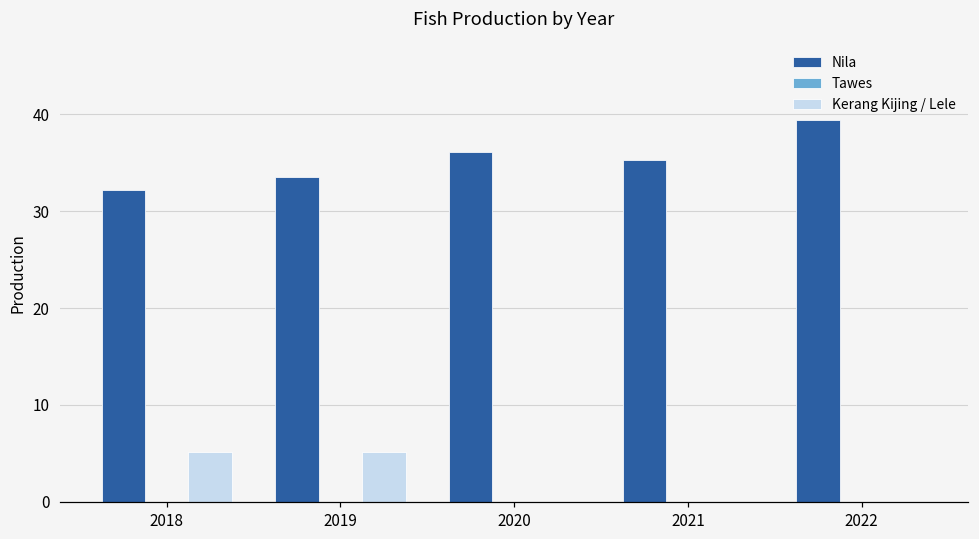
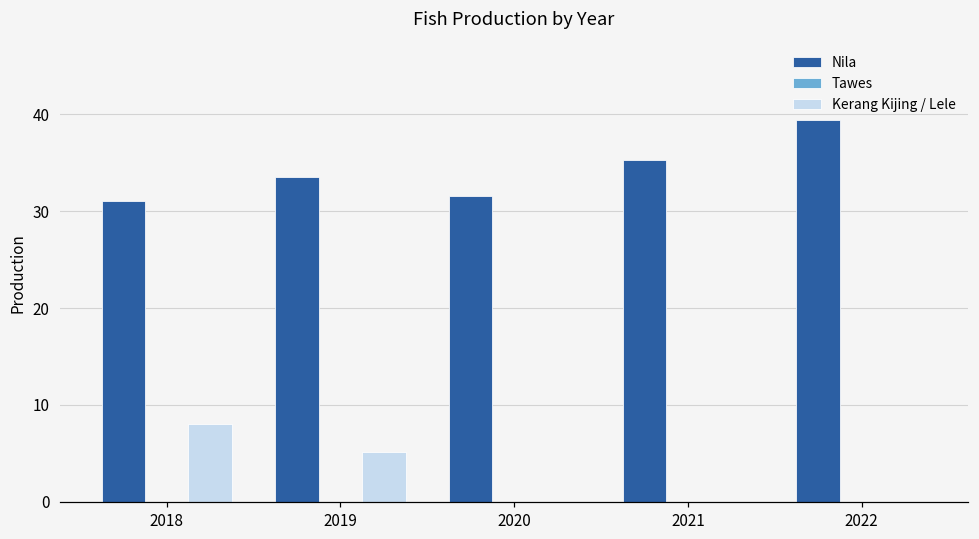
  {
    "Nila": {
-     "2018": 32,
+     "2018": 31,
      "2019": 34,
-     "2020": 36,
+     "2020": 32,
      "2021": 35,
      "2022": 39
    },
    "Tawes": {
      "2018": 0,
      "2019": 0,
      "2020": 0,
      "2021": 0,
      "2022": 0
    },
    "Kerang Kijing / Lele": {
-     "2018": 5,
+     "2018": 8,
      "2019": 5,
      "2020": 0,
      "2021": 0,
      "2022": 0
    }
  }
